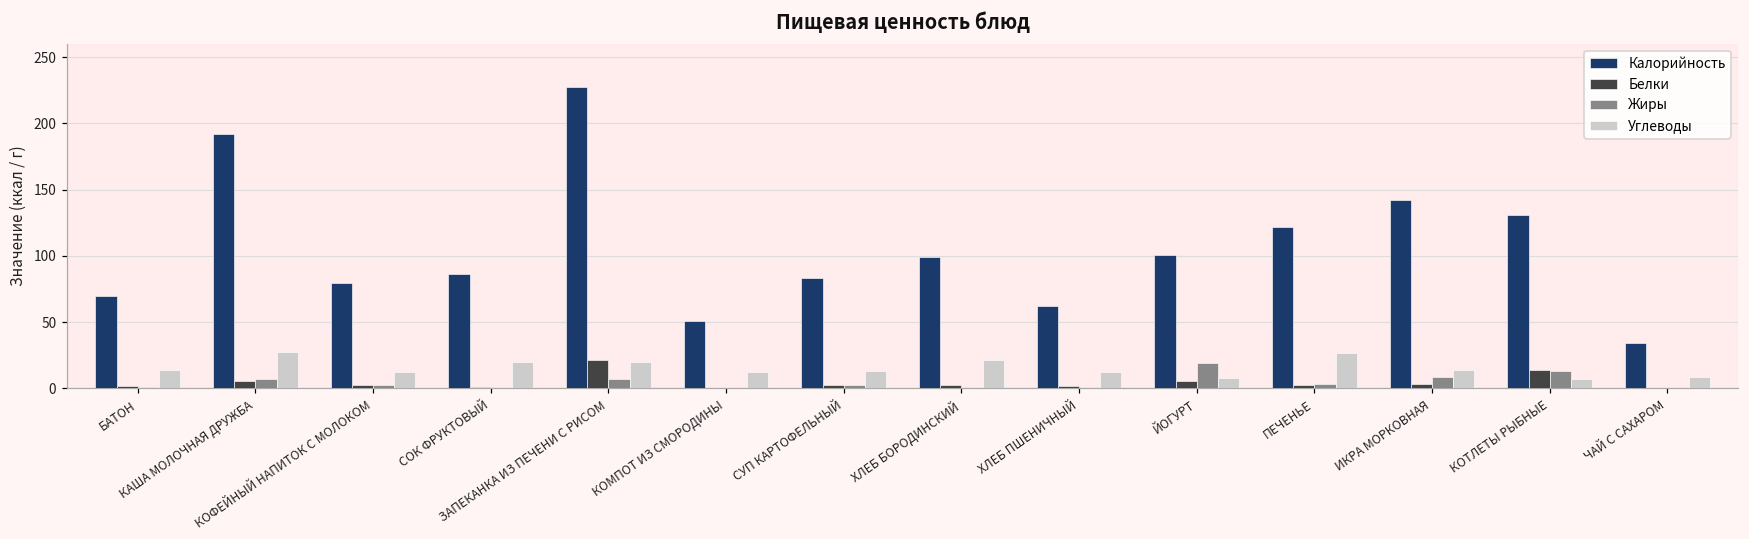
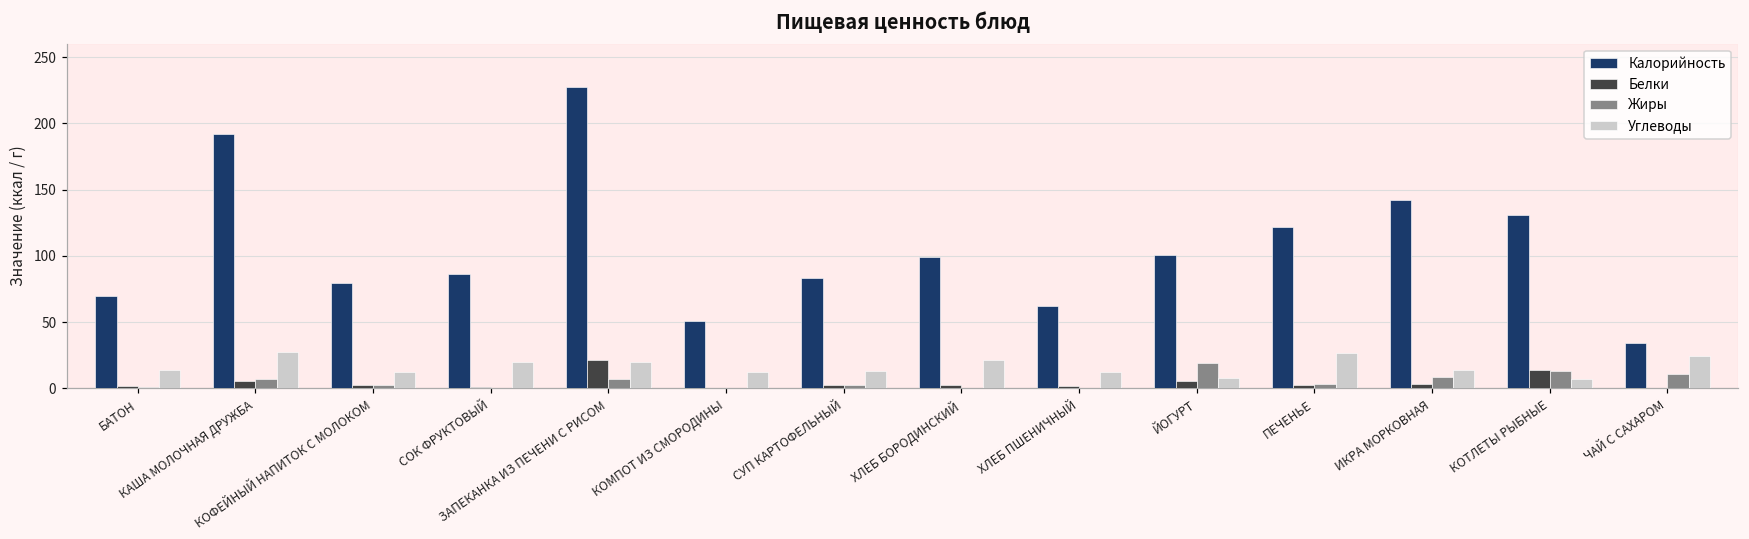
  {
    "Жиры": {
      "КАША МОЛОЧНАЯ ДРУЖБА": 7,
      "КОФЕЙНЫЙ НАПИТОК С МОЛОКОМ": 2,
      "ЗАПЕКАНКА ИЗ ПЕЧЕНИ С РИСОМ": 7,
      "СУП КАРТОФЕЛЬНЫЙ": 2,
      "ЙОГУРТ": 19,
      "ПЕЧЕНЬЕ": 3,
      "ИКРА МОРКОВНАЯ": 8,
      "КОТЛЕТЫ РЫБНЫЕ": 13,
-     "ЧАЙ С САХАРОМ": 0
+     "ЧАЙ С САХАРОМ": 11
    },
    "Углеводы": {
      "БАТОН": 14,
      "КАША МОЛОЧНАЯ ДРУЖБА": 28,
      "КОФЕЙНЫЙ НАПИТОК С МОЛОКОМ": 12,
      "СОК ФРУКТОВЫЙ": 20,
      "ЗАПЕКАНКА ИЗ ПЕЧЕНИ С РИСОМ": 20,
      "КОМПОТ ИЗ СМОРОДИНЫ": 12,
      "СУП КАРТОФЕЛЬНЫЙ": 13,
      "ХЛЕБ БОРОДИНСКИЙ": 21,
      "ХЛЕБ ПШЕНИЧНЫЙ": 13,
      "ЙОГУРТ": 8,
      "ПЕЧЕНЬЕ": 27,
      "ИКРА МОРКОВНАЯ": 14,
      "КОТЛЕТЫ РЫБНЫЕ": 7,
-     "ЧАЙ С САХАРОМ": 8
+     "ЧАЙ С САХАРОМ": 24
    }
  }
